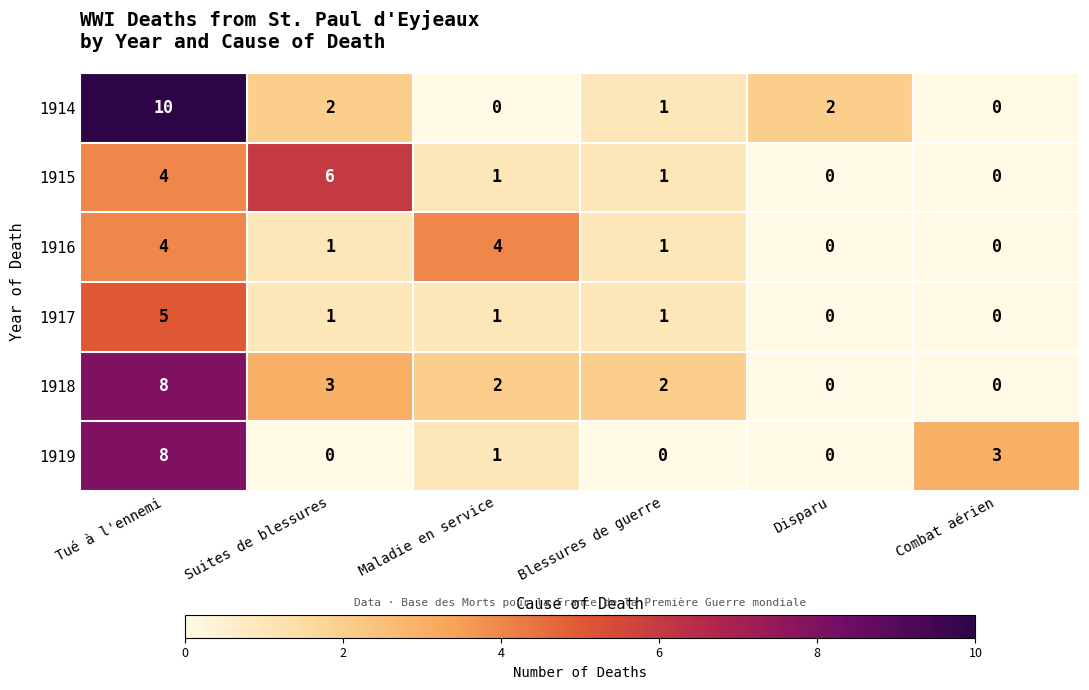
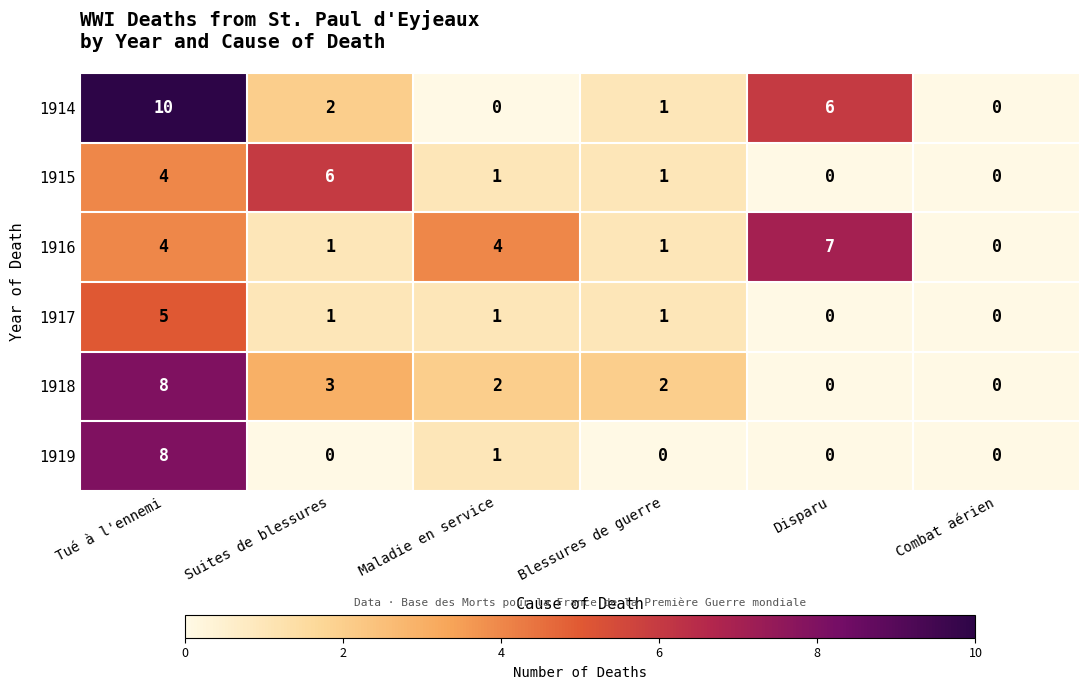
  {
    "1914": {
      "Tué à l'ennemi": 10,
      "Suites de blessures": 2,
      "Maladie en service": 0,
      "Blessures de guerre": 1,
-     "Disparu": 2,
+     "Disparu": 6,
      "Combat aérien": 0
    },
    "1915": {
      "Tué à l'ennemi": 4,
      "Suites de blessures": 6,
      "Maladie en service": 1,
      "Blessures de guerre": 1,
      "Disparu": 0,
      "Combat aérien": 0
    },
    "1916": {
      "Tué à l'ennemi": 4,
      "Suites de blessures": 1,
      "Maladie en service": 4,
      "Blessures de guerre": 1,
-     "Disparu": 0,
+     "Disparu": 7,
      "Combat aérien": 0
    },
    "1917": {
      "Tué à l'ennemi": 5,
      "Suites de blessures": 1,
      "Maladie en service": 1,
      "Blessures de guerre": 1,
      "Disparu": 0,
      "Combat aérien": 0
    },
    "1918": {
      "Tué à l'ennemi": 8,
      "Suites de blessures": 3,
      "Maladie en service": 2,
      "Blessures de guerre": 2,
      "Disparu": 0,
      "Combat aérien": 0
    },
    "1919": {
      "Tué à l'ennemi": 8,
      "Suites de blessures": 0,
      "Maladie en service": 1,
      "Blessures de guerre": 0,
      "Disparu": 0,
-     "Combat aérien": 3
+     "Combat aérien": 0
    }
  }
